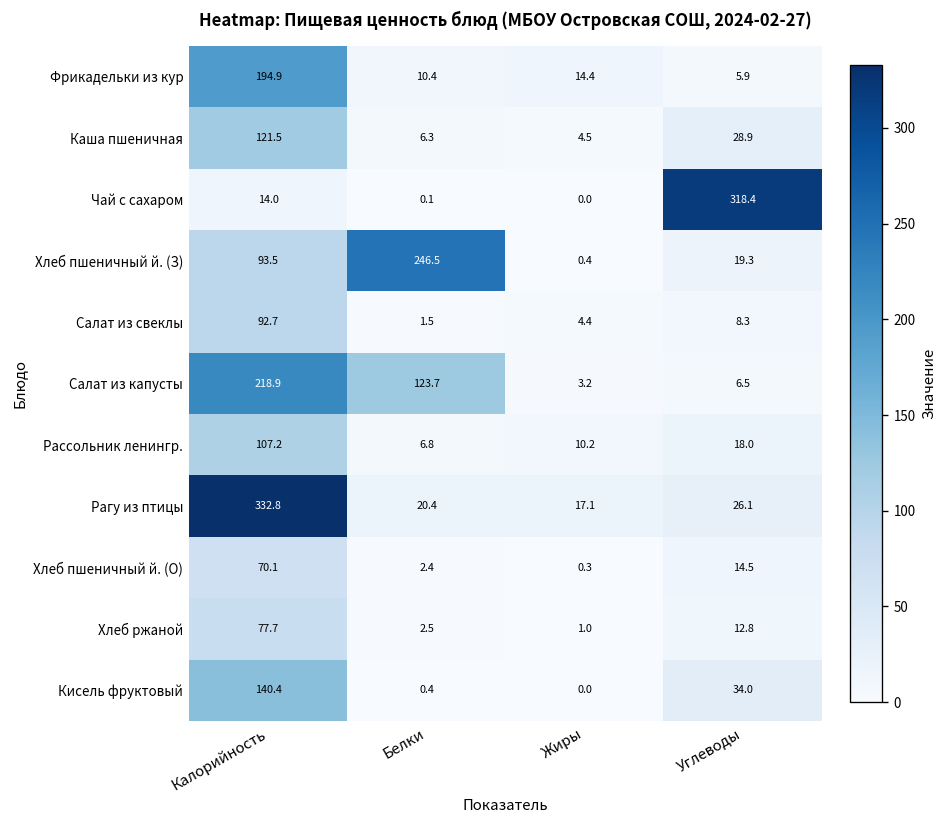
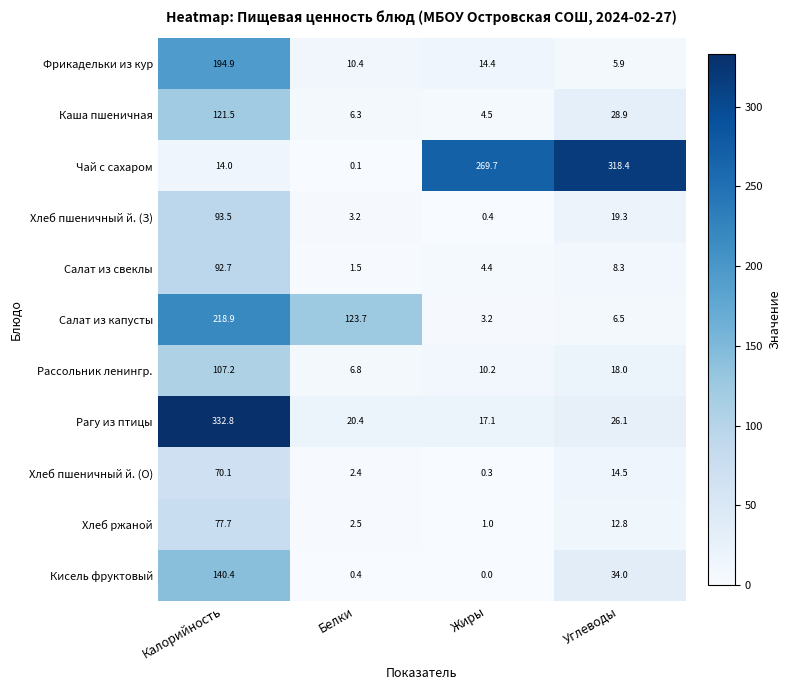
  {
    "Фрикадельки из кур": {
      "Калорийность": 194.9,
      "Белки": 10.4,
      "Жиры": 14.4,
      "Углеводы": 5.9
    },
    "Каша пшеничная": {
      "Калорийность": 121.5,
      "Белки": 6.3,
      "Жиры": 4.5,
      "Углеводы": 28.9
    },
    "Чай с сахаром": {
      "Калорийность": 14.0,
      "Белки": 0.1,
-     "Жиры": 0.0,
+     "Жиры": 269.7,
      "Углеводы": 318.4
    },
    "Хлеб пшеничный й. (З)": {
      "Калорийность": 93.5,
-     "Белки": 246.5,
+     "Белки": 3.2,
      "Жиры": 0.4,
      "Углеводы": 19.3
    },
    "Салат из свеклы": {
      "Калорийность": 92.7,
      "Белки": 1.5,
      "Жиры": 4.4,
      "Углеводы": 8.3
    },
    "Салат из капусты": {
      "Калорийность": 218.9,
      "Белки": 123.7,
      "Жиры": 3.2,
      "Углеводы": 6.5
    },
    "Рассольник ленингр.": {
      "Калорийность": 107.2,
      "Белки": 6.8,
      "Жиры": 10.2,
      "Углеводы": 18.0
    },
    "Рагу из птицы": {
      "Калорийность": 332.8,
      "Белки": 20.4,
      "Жиры": 17.1,
      "Углеводы": 26.1
    },
    "Хлеб пшеничный й. (О)": {
      "Калорийность": 70.1,
      "Белки": 2.4,
      "Жиры": 0.3,
      "Углеводы": 14.5
    },
    "Хлеб ржаной": {
      "Калорийность": 77.7,
      "Белки": 2.5,
      "Жиры": 1.0,
      "Углеводы": 12.8
    },
    "Кисель фруктовый": {
      "Калорийность": 140.4,
      "Белки": 0.4,
      "Жиры": 0.0,
      "Углеводы": 34.0
    }
  }
